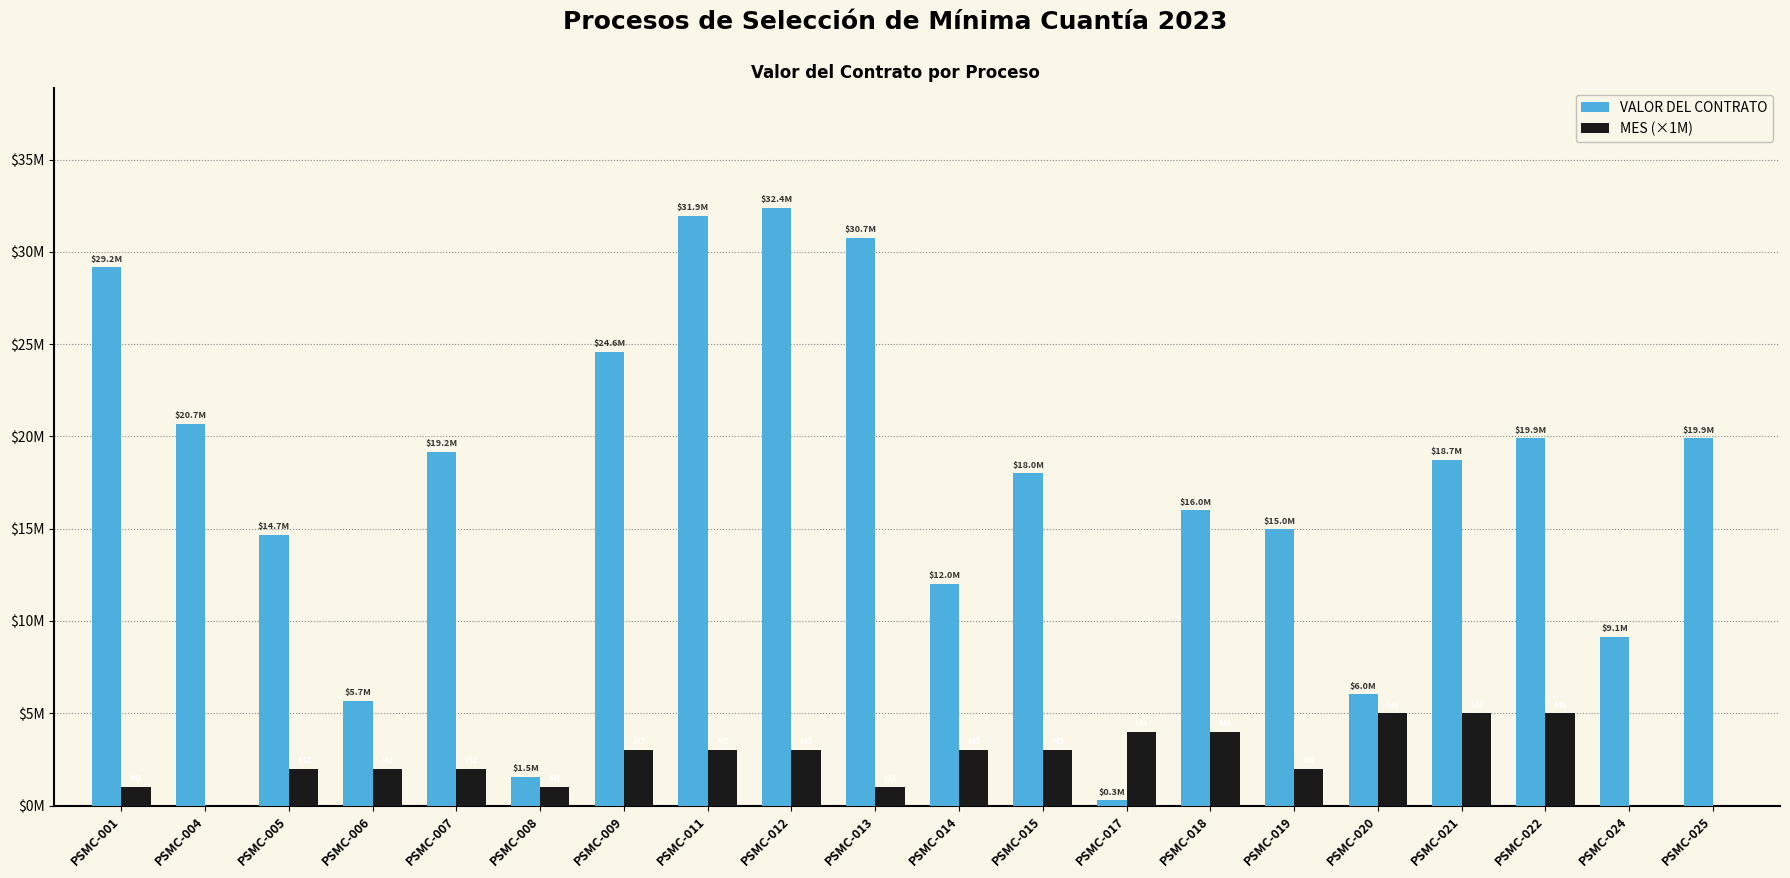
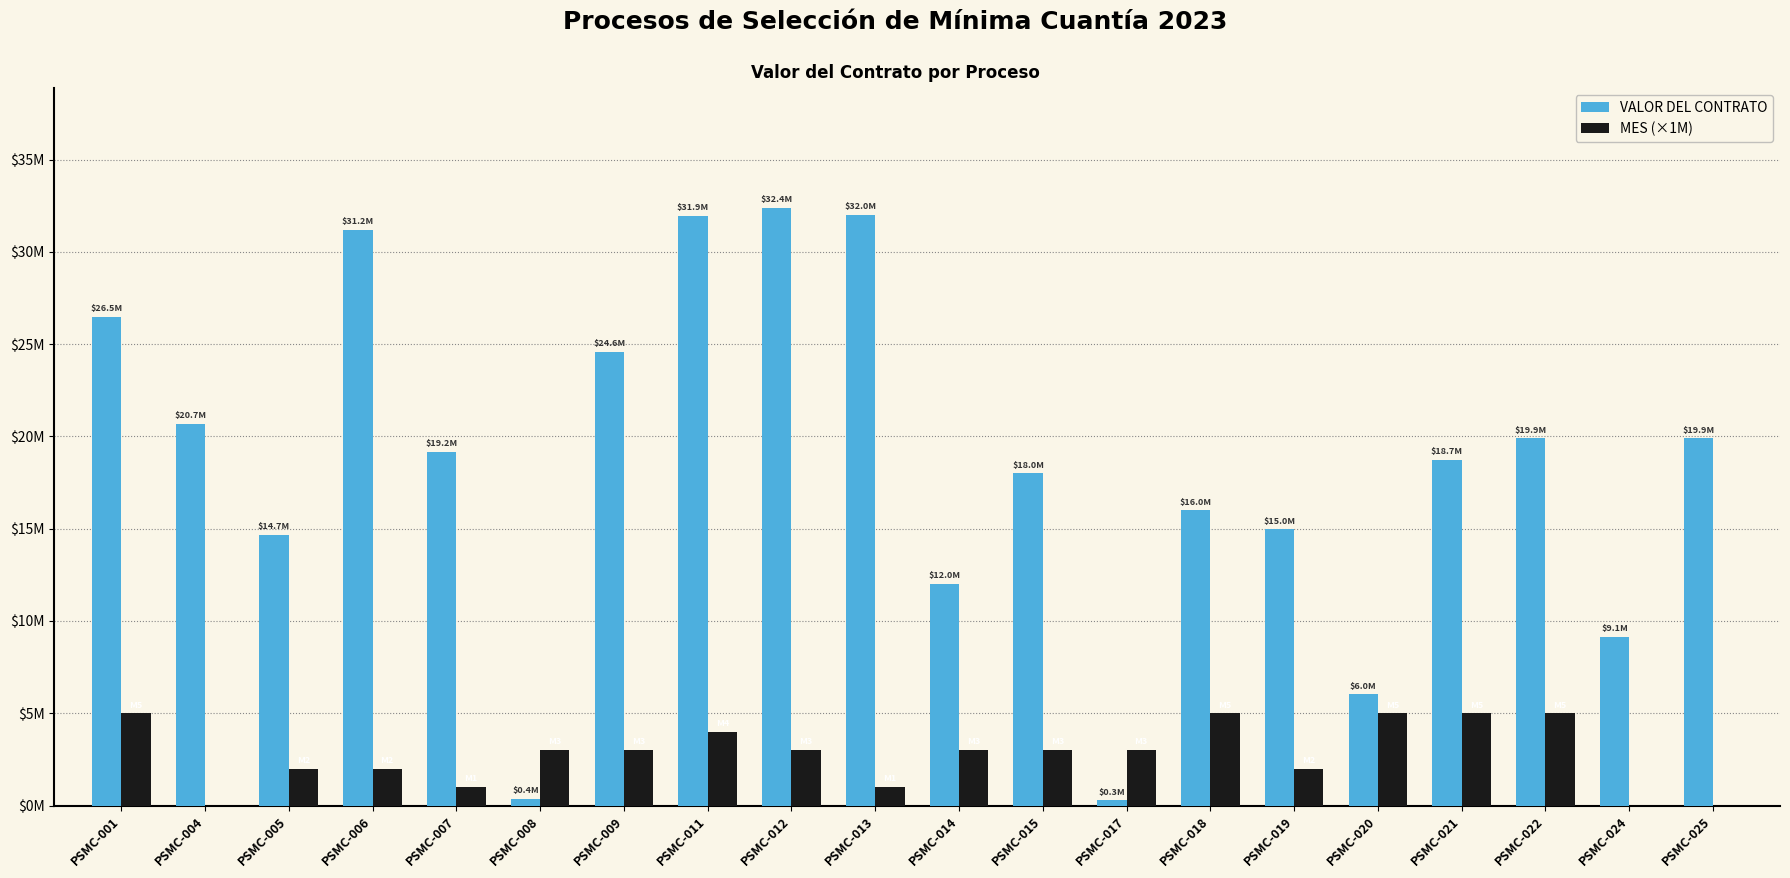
  {
    "VALOR DEL CONTRATO": {
-     "PSMC-001": "$29.2M",
+     "PSMC-001": "$26.5M",
      "PSMC-004": "$20.7M",
      "PSMC-005": "$14.7M",
-     "PSMC-006": "$5.7M",
+     "PSMC-006": "$31.2M",
      "PSMC-007": "$19.2M",
-     "PSMC-008": "$1.5M",
+     "PSMC-008": "$0.4M",
      "PSMC-009": "$24.6M",
      "PSMC-011": "$31.9M",
      "PSMC-012": "$32.4M",
-     "PSMC-013": "$30.7M",
+     "PSMC-013": "$32.0M",
      "PSMC-014": "$12.0M",
      "PSMC-015": "$18.0M",
      "PSMC-017": "$0.3M",
      "PSMC-018": "$16.0M",
      "PSMC-019": "$15.0M",
      "PSMC-020": "$6.0M",
      "PSMC-021": "$18.7M",
      "PSMC-022": "$19.9M",
      "PSMC-024": "$9.1M",
      "PSMC-025": "$19.9M"
    },
    "MES (×1M)": {
-     "PSMC-001": "$1000000",
+     "PSMC-001": "$5000000",
      "PSMC-004": "$0",
      "PSMC-005": "$2000000",
      "PSMC-006": "$2000000",
-     "PSMC-007": "$2000000",
-     "PSMC-008": "$1000000",
+     "PSMC-007": "$1000000",
+     "PSMC-008": "$3000000",
      "PSMC-009": "$3000000",
-     "PSMC-011": "$3000000",
+     "PSMC-011": "$4000000",
      "PSMC-012": "$3000000",
      "PSMC-013": "$1000000",
      "PSMC-014": "$3000000",
      "PSMC-015": "$3000000",
-     "PSMC-017": "$4000000",
-     "PSMC-018": "$4000000",
+     "PSMC-017": "$3000000",
+     "PSMC-018": "$5000000",
      "PSMC-019": "$2000000",
      "PSMC-020": "$5000000",
      "PSMC-021": "$5000000",
      "PSMC-022": "$5000000",
      "PSMC-024": "$0",
      "PSMC-025": "$0"
    }
  }
